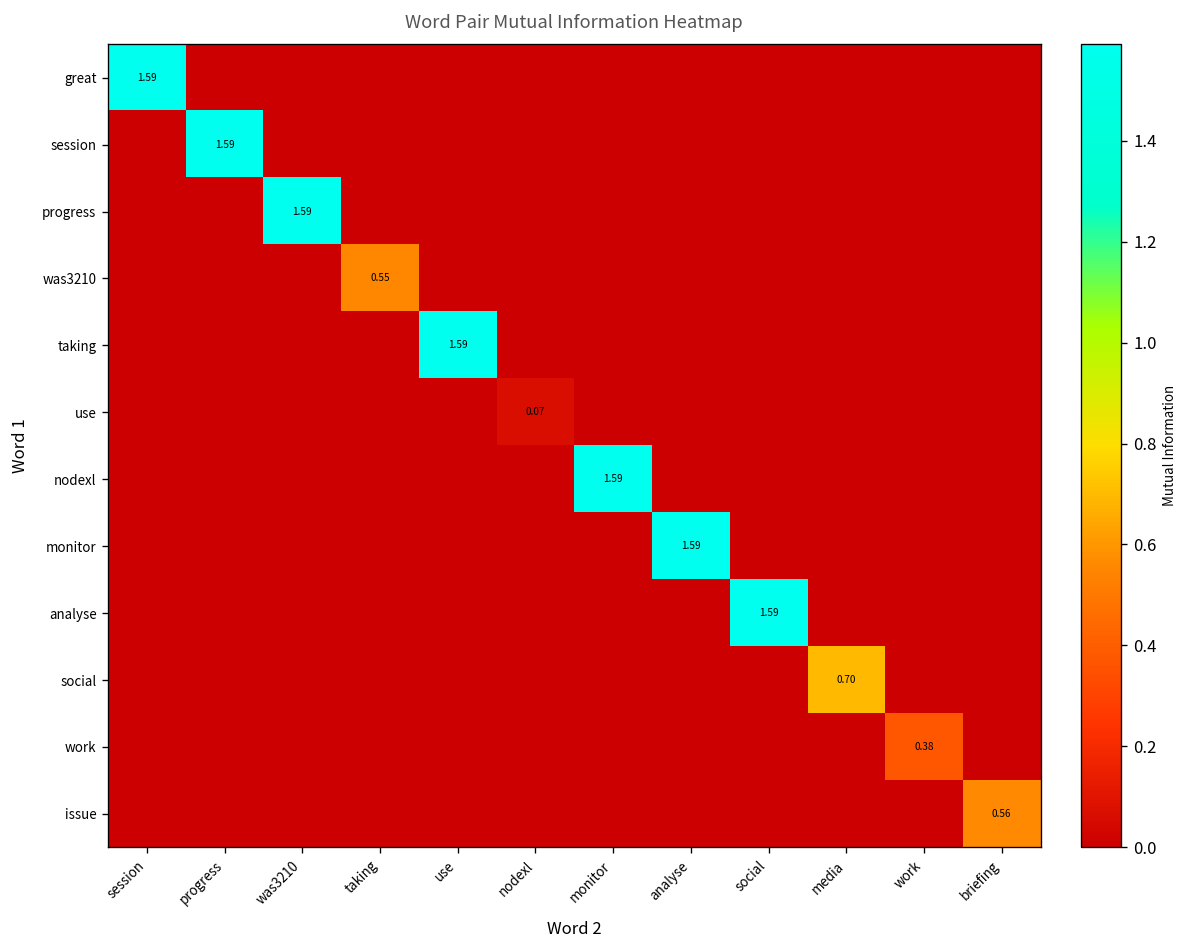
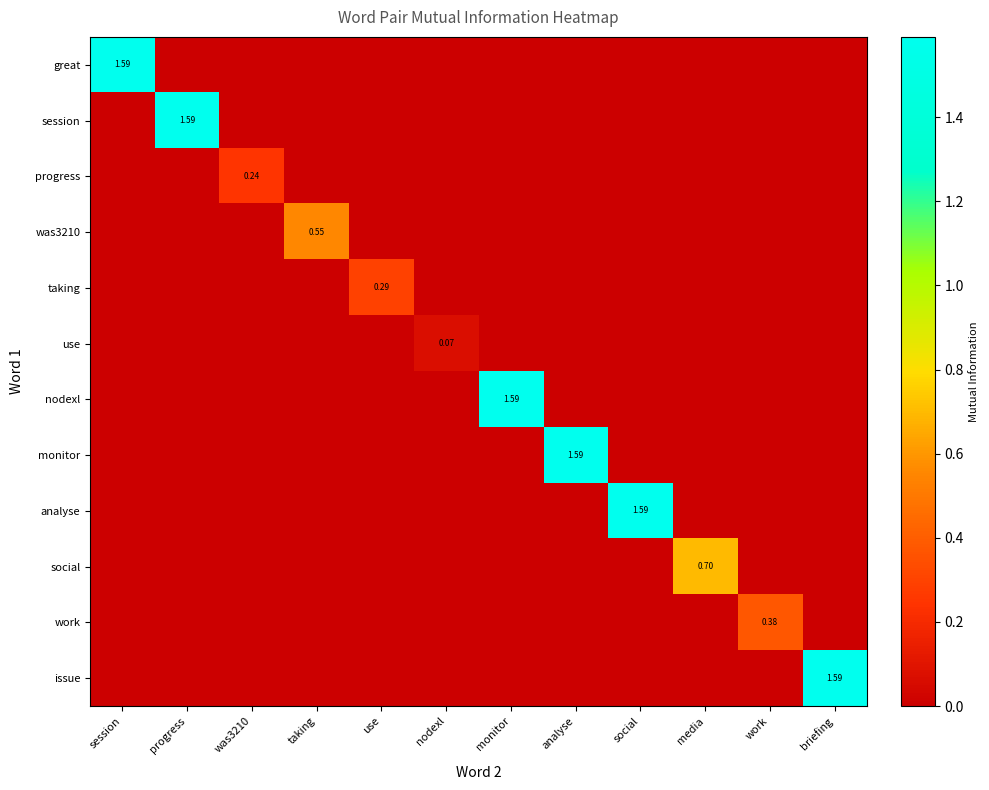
  {
    "great": {
      "session": 1.59
    },
    "session": {
      "progress": 1.59
    },
    "progress": {
-     "was3210": 1.59
+     "was3210": 0.24
    },
    "was3210": {
      "taking": 0.55
    },
    "taking": {
-     "use": 1.59
+     "use": 0.29
    },
    "use": {
      "nodexl": 0.07
    },
    "nodexl": {
      "monitor": 1.59
    },
    "monitor": {
      "analyse": 1.59
    },
    "analyse": {
      "social": 1.59
    },
    "social": {
      "media": 0.70
    },
    "work": {
      "work": 0.38
    },
    "issue": {
-     "briefing": 0.56
+     "briefing": 1.59
    }
  }
